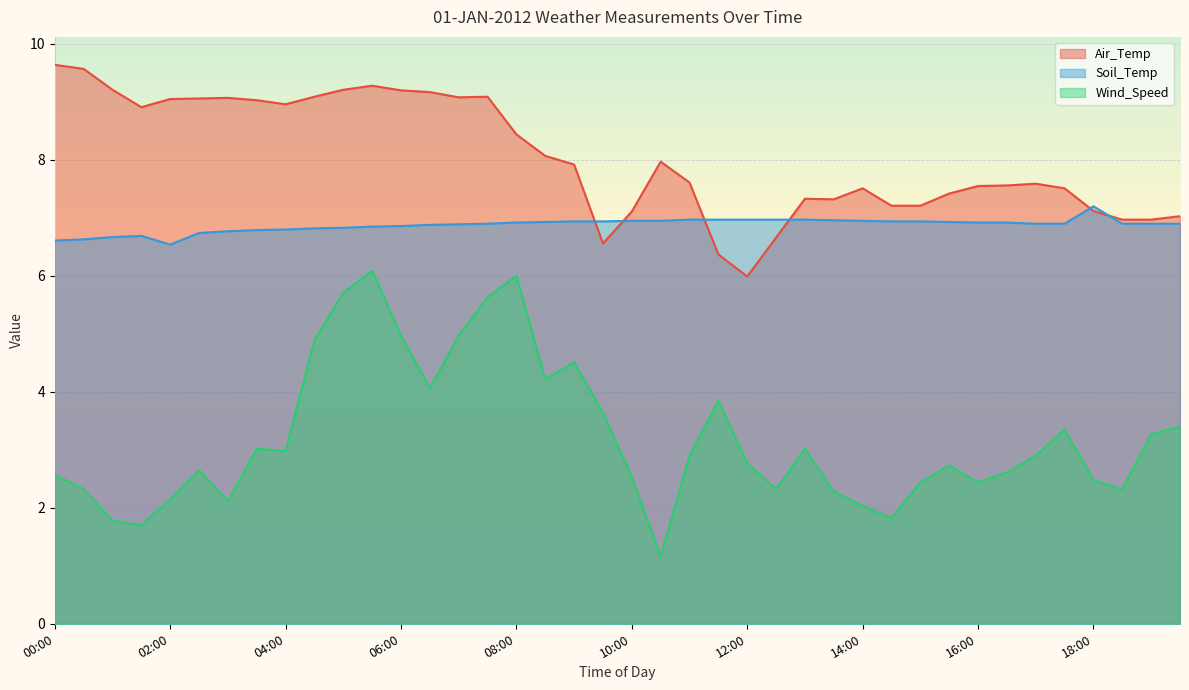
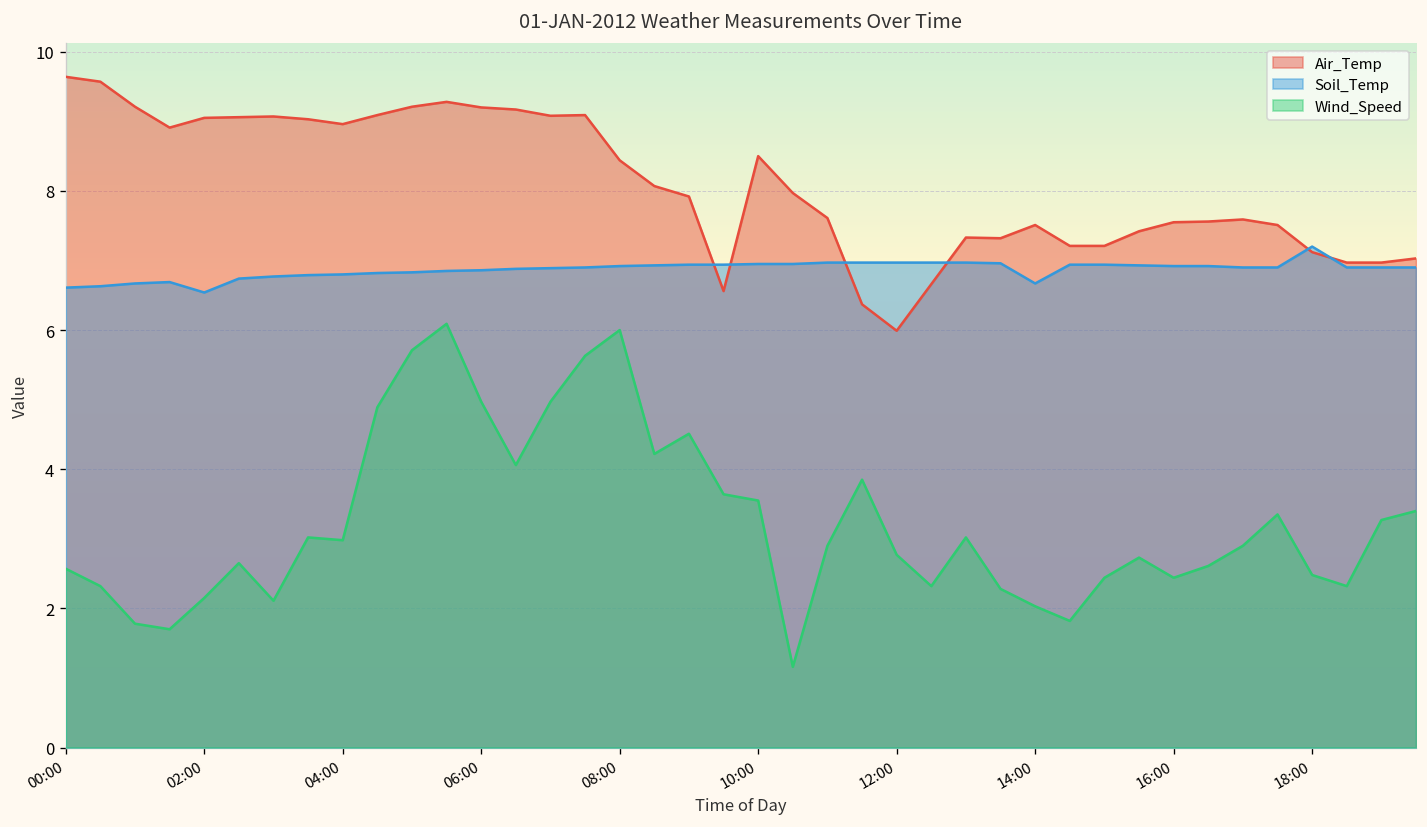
  {
    "Air_Temp": {
      "00:00": 9.6,
      "02:00": 9.1,
      "04:00": 9.0,
      "06:00": 9.2,
      "08:00": 8.4,
-     "10:00": 7.1,
+     "10:00": 8.5,
      "12:00": 6.0,
      "14:00": 7.5,
      "16:00": 7.6,
      "18:00": 7.1
    },
    "Soil_Temp": {
      "00:00": 6.6,
      "02:00": 6.5,
      "04:00": 6.8,
      "06:00": 6.9,
      "08:00": 6.9,
      "10:00": 7.0,
      "12:00": 7.0,
-     "14:00": 7.0,
+     "14:00": 6.7,
      "16:00": 6.9,
      "18:00": 7.2
    },
    "Wind_Speed": {
      "00:00": 2.6,
      "02:00": 2.2,
      "04:00": 3.0,
      "06:00": 5.0,
      "08:00": 6.0,
-     "10:00": 2.5,
+     "10:00": 3.6,
      "12:00": 2.8,
      "14:00": 2.0,
      "16:00": 2.4,
      "18:00": 2.5
    }
  }
